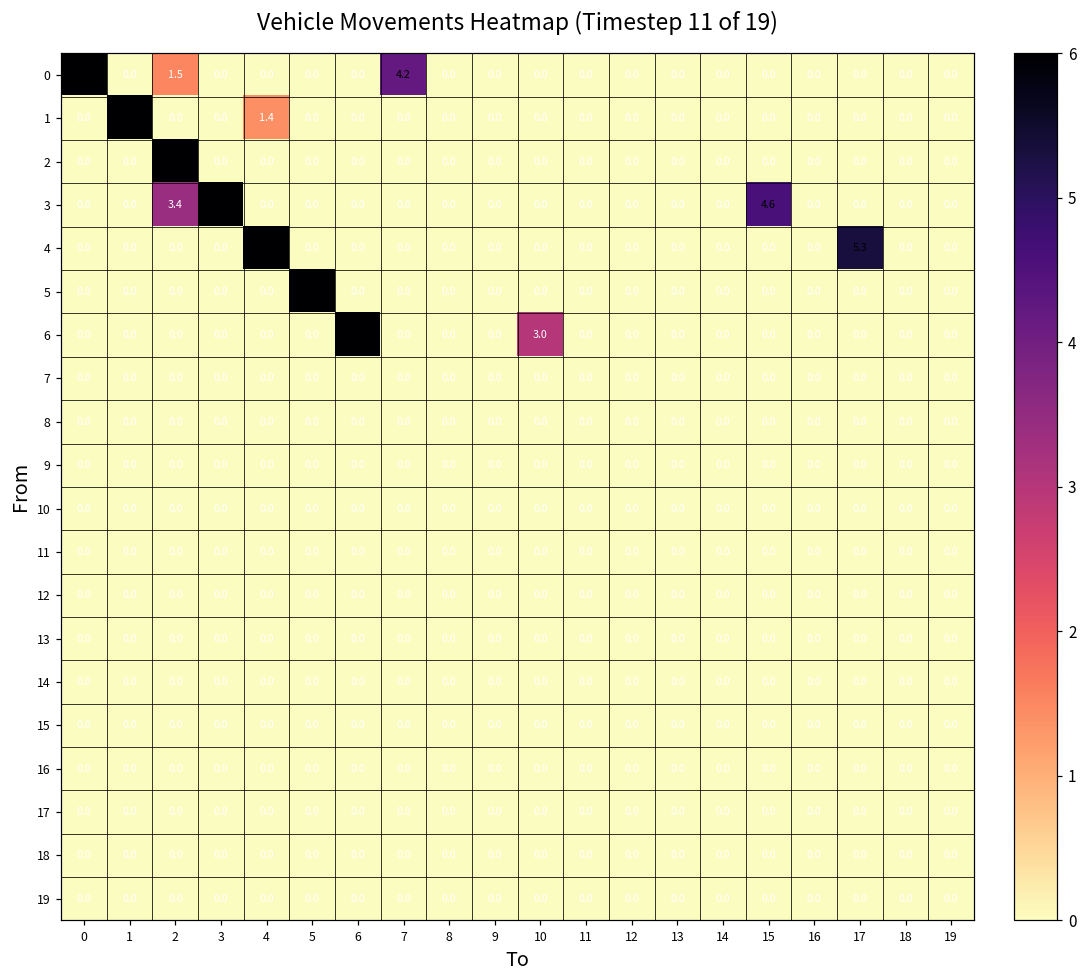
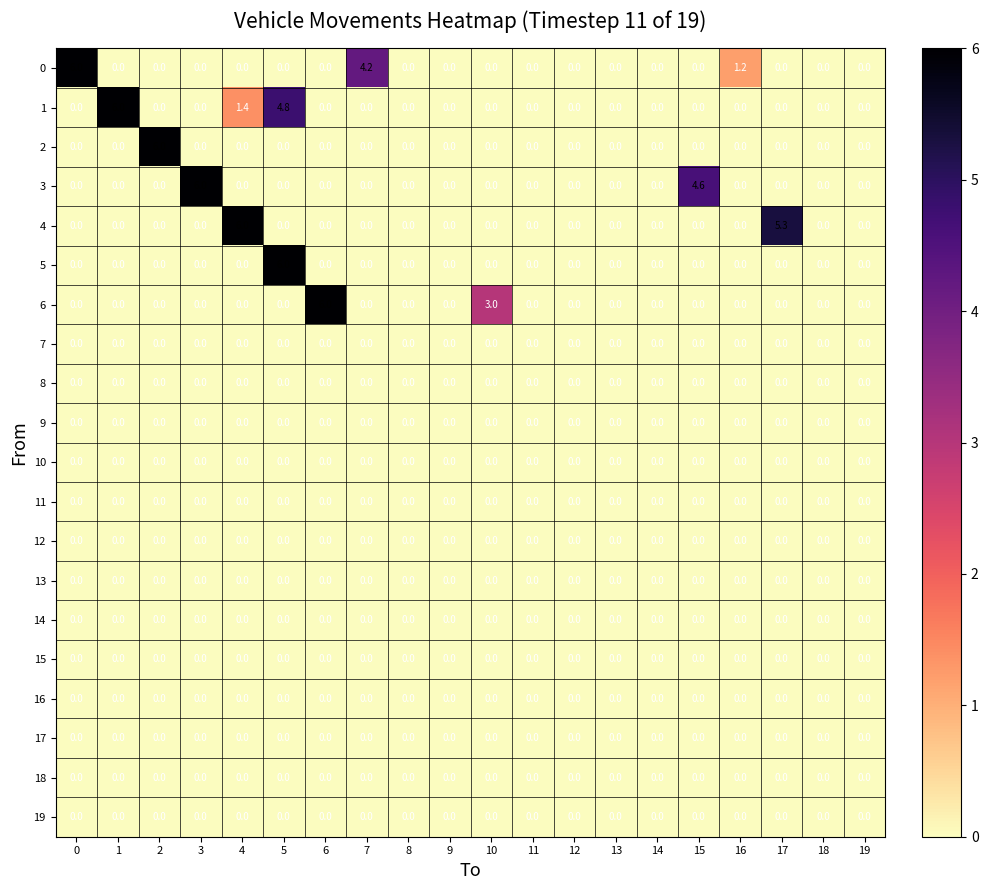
  {
    "0": {
      "1": 0.0,
-     "2": 1.5,
+     "2": 0.0,
      "3": 0.0,
      "4": 0.0,
      "5": 0.0,
      "6": 0.0,
      "7": 4.2,
      "8": 0.0,
      "9": 0.0,
      "10": 0.0,
      "11": 0.0,
      "12": 0.0,
      "13": 0.0,
      "14": 0.0,
      "15": 0.0,
-     "16": 0.0,
+     "16": 1.2,
      "17": 0.0,
      "18": 0.0,
      "19": 0.0
    },
    "1": {
      "0": 0.0,
      "2": 0.0,
      "3": 0.0,
      "4": 1.4,
-     "5": 0.0,
+     "5": 4.8,
      "6": 0.0,
      "7": 0.0,
      "8": 0.0,
      "9": 0.0,
      "10": 0.0,
      "11": 0.0,
      "12": 0.0,
      "13": 0.0,
      "14": 0.0,
      "15": 0.0,
      "16": 0.0,
      "17": 0.0,
      "18": 0.0,
      "19": 0.0
    },
    "3": {
      "0": 0.0,
      "1": 0.0,
-     "2": 3.4,
+     "2": 0.0,
      "4": 0.0,
      "5": 0.0,
      "6": 0.0,
      "7": 0.0,
      "8": 0.0,
      "9": 0.0,
      "10": 0.0,
      "11": 0.0,
      "12": 0.0,
      "13": 0.0,
      "14": 0.0,
      "15": 4.6,
      "16": 0.0,
      "17": 0.0,
      "18": 0.0,
      "19": 0.0
    }
  }
